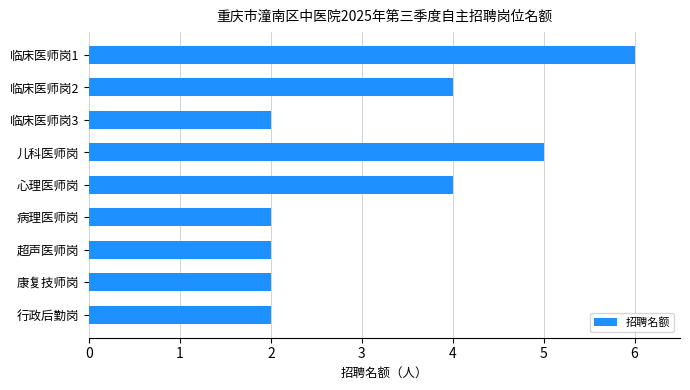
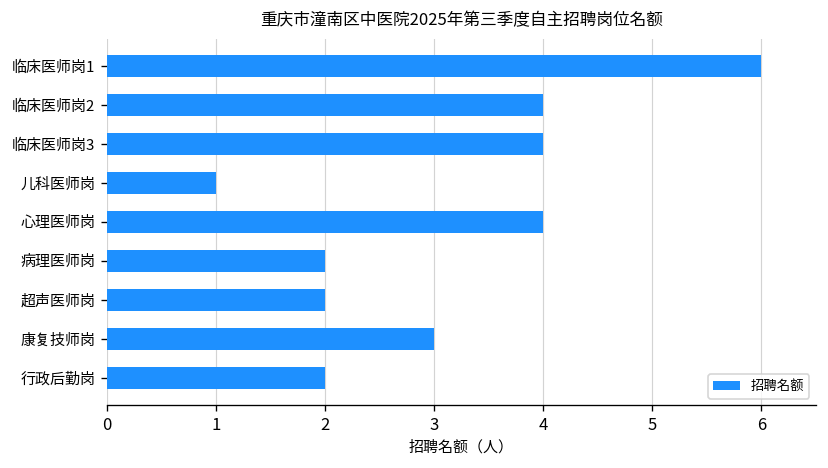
  {
    "临床医师岗1": 6,
    "临床医师岗2": 4,
-   "临床医师岗3": 2,
-   "儿科医师岗": 5,
+   "临床医师岗3": 4,
+   "儿科医师岗": 1,
    "心理医师岗": 4,
    "病理医师岗": 2,
    "超声医师岗": 2,
-   "康复技师岗": 2,
+   "康复技师岗": 3,
    "行政后勤岗": 2
  }
